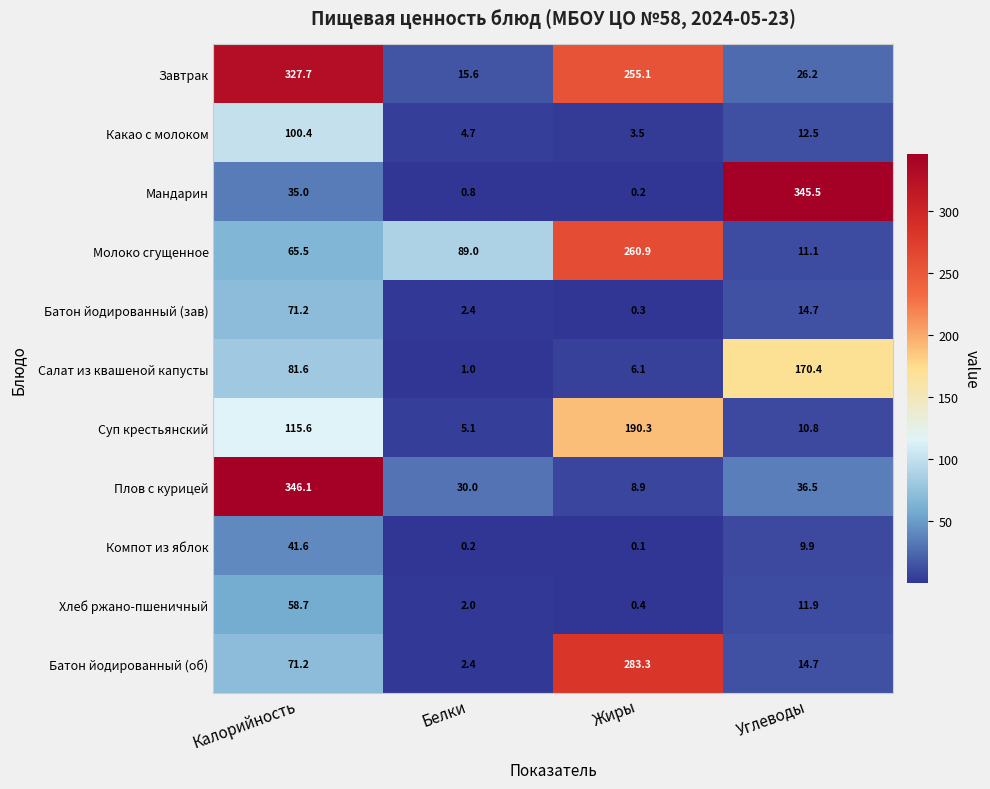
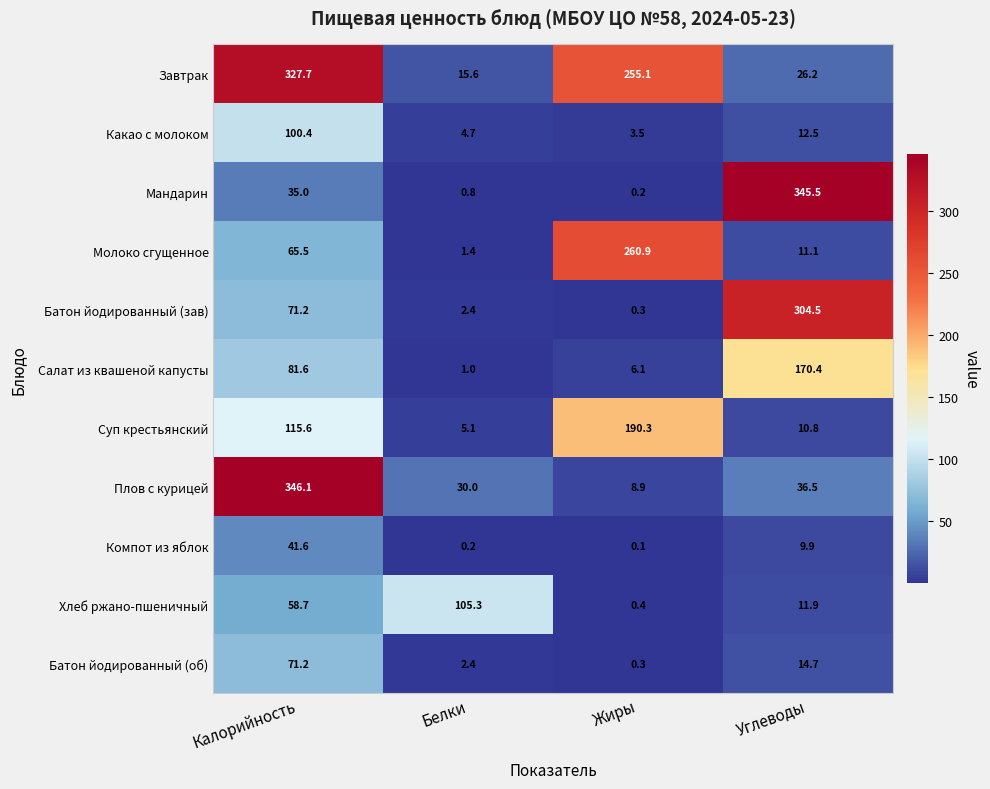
  {
    "Завтрак": {
      "Калорийность": 327.7,
      "Белки": 15.6,
      "Жиры": 255.1,
      "Углеводы": 26.2
    },
    "Какао с молоком": {
      "Калорийность": 100.4,
      "Белки": 4.7,
      "Жиры": 3.5,
      "Углеводы": 12.5
    },
    "Мандарин": {
      "Калорийность": 35.0,
      "Белки": 0.8,
      "Жиры": 0.2,
      "Углеводы": 345.5
    },
    "Молоко сгущенное": {
      "Калорийность": 65.5,
-     "Белки": 89.0,
+     "Белки": 1.4,
      "Жиры": 260.9,
      "Углеводы": 11.1
    },
    "Батон йодированный (зав)": {
      "Калорийность": 71.2,
      "Белки": 2.4,
      "Жиры": 0.3,
-     "Углеводы": 14.7
+     "Углеводы": 304.5
    },
    "Салат из квашеной капусты": {
      "Калорийность": 81.6,
      "Белки": 1.0,
      "Жиры": 6.1,
      "Углеводы": 170.4
    },
    "Суп крестьянский": {
      "Калорийность": 115.6,
      "Белки": 5.1,
      "Жиры": 190.3,
      "Углеводы": 10.8
    },
    "Плов с курицей": {
      "Калорийность": 346.1,
      "Белки": 30.0,
      "Жиры": 8.9,
      "Углеводы": 36.5
    },
    "Компот из яблок": {
      "Калорийность": 41.6,
      "Белки": 0.2,
      "Жиры": 0.1,
      "Углеводы": 9.9
    },
    "Хлеб ржано-пшеничный": {
      "Калорийность": 58.7,
-     "Белки": 2.0,
+     "Белки": 105.3,
      "Жиры": 0.4,
      "Углеводы": 11.9
    },
    "Батон йодированный (об)": {
      "Калорийность": 71.2,
      "Белки": 2.4,
-     "Жиры": 283.3,
+     "Жиры": 0.3,
      "Углеводы": 14.7
    }
  }
